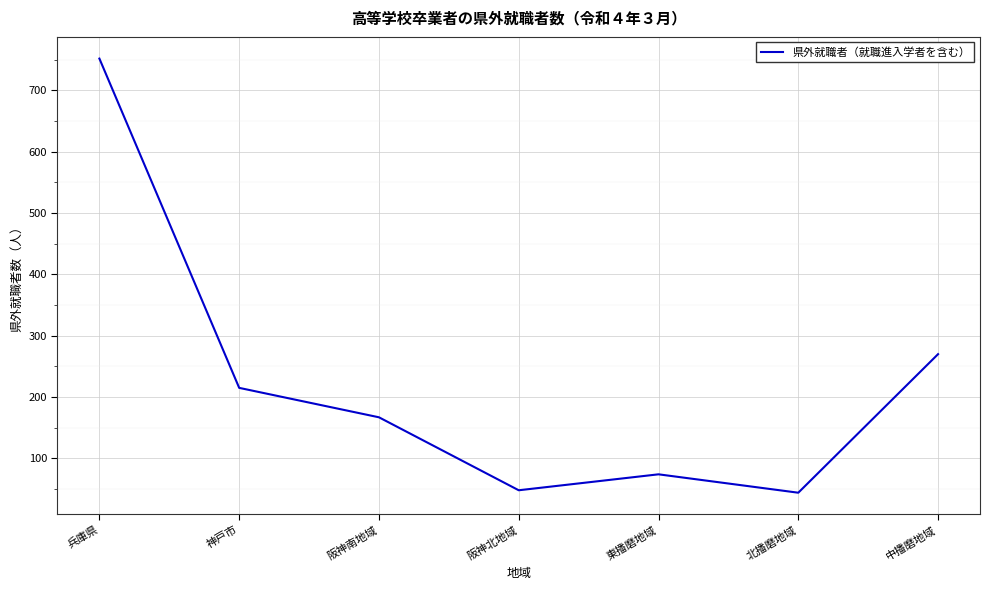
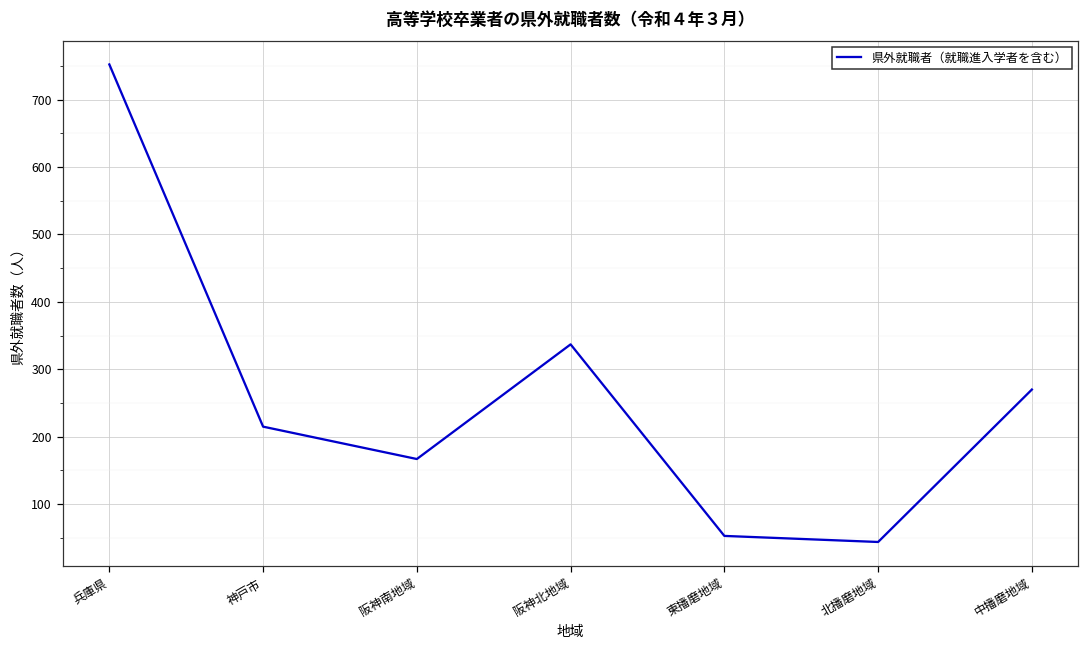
  {
    "兵庫県": 750,
    "神戸市": 220,
    "阪神南地域": 170,
-   "阪神北地域": 50,
-   "東播磨地域": 70,
+   "阪神北地域": 340,
+   "東播磨地域": 50,
    "北播磨地域": 40,
    "中播磨地域": 270
  }
